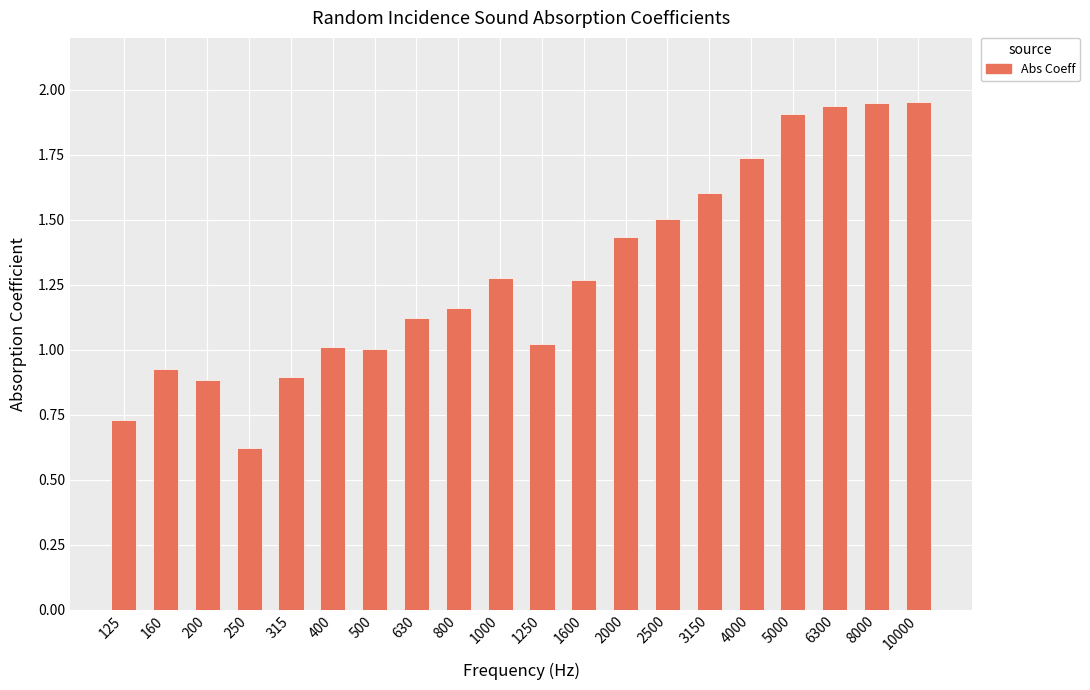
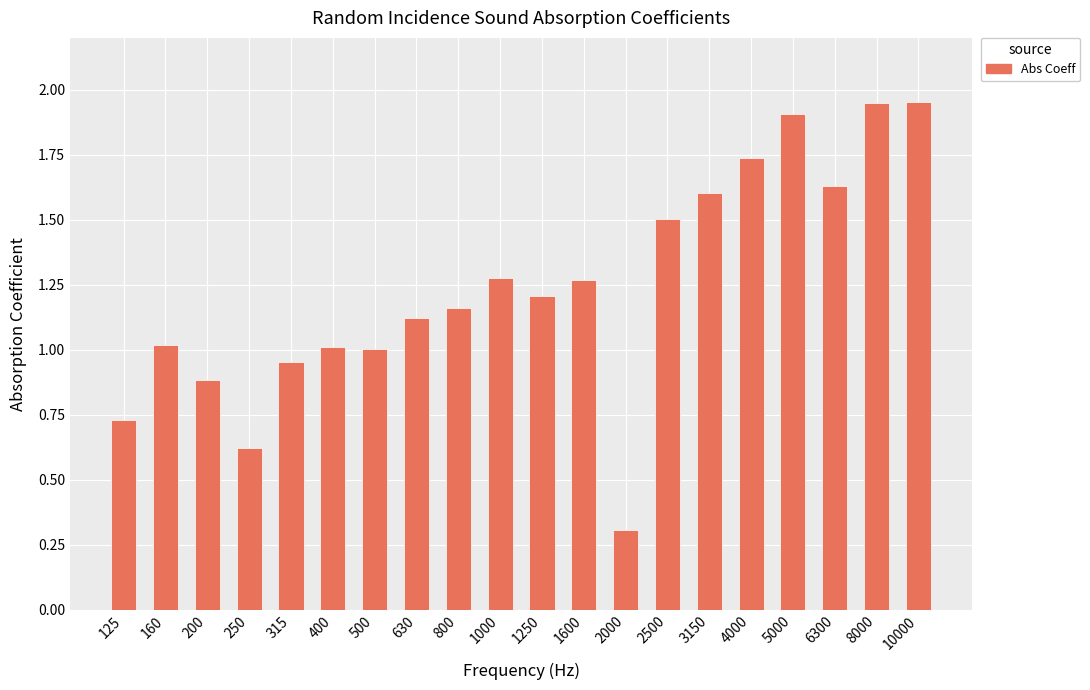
  {
    "125": 0.73,
-   "160": 0.92,
+   "160": 1.02,
    "200": 0.88,
    "250": 0.62,
-   "315": 0.90,
+   "315": 0.95,
    "400": 1.01,
    "500": 1.00,
    "630": 1.12,
    "800": 1.16,
    "1000": 1.27,
-   "1250": 1.02,
+   "1250": 1.21,
    "1600": 1.27,
-   "2000": 1.43,
+   "2000": 0.31,
    "2500": 1.50,
    "3150": 1.60,
    "4000": 1.74,
    "5000": 1.91,
-   "6300": 1.94,
+   "6300": 1.63,
    "8000": 1.95,
    "10000": 1.95
  }
